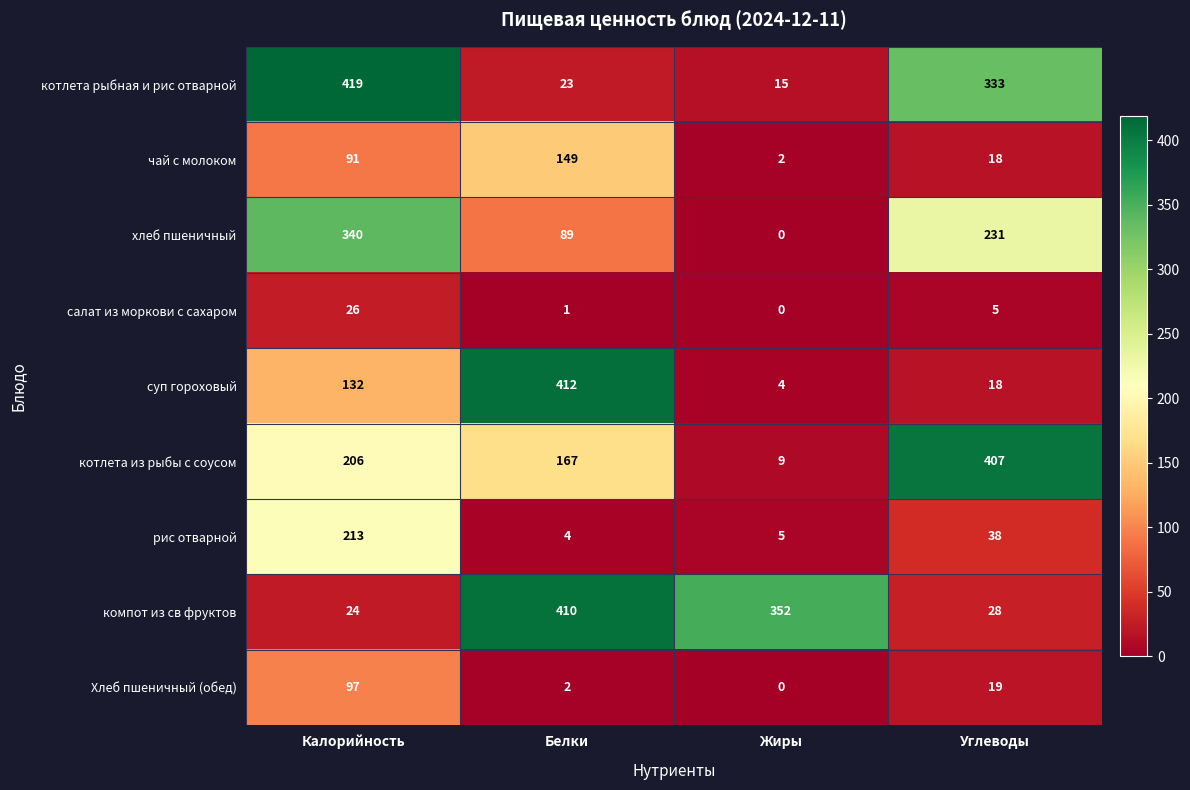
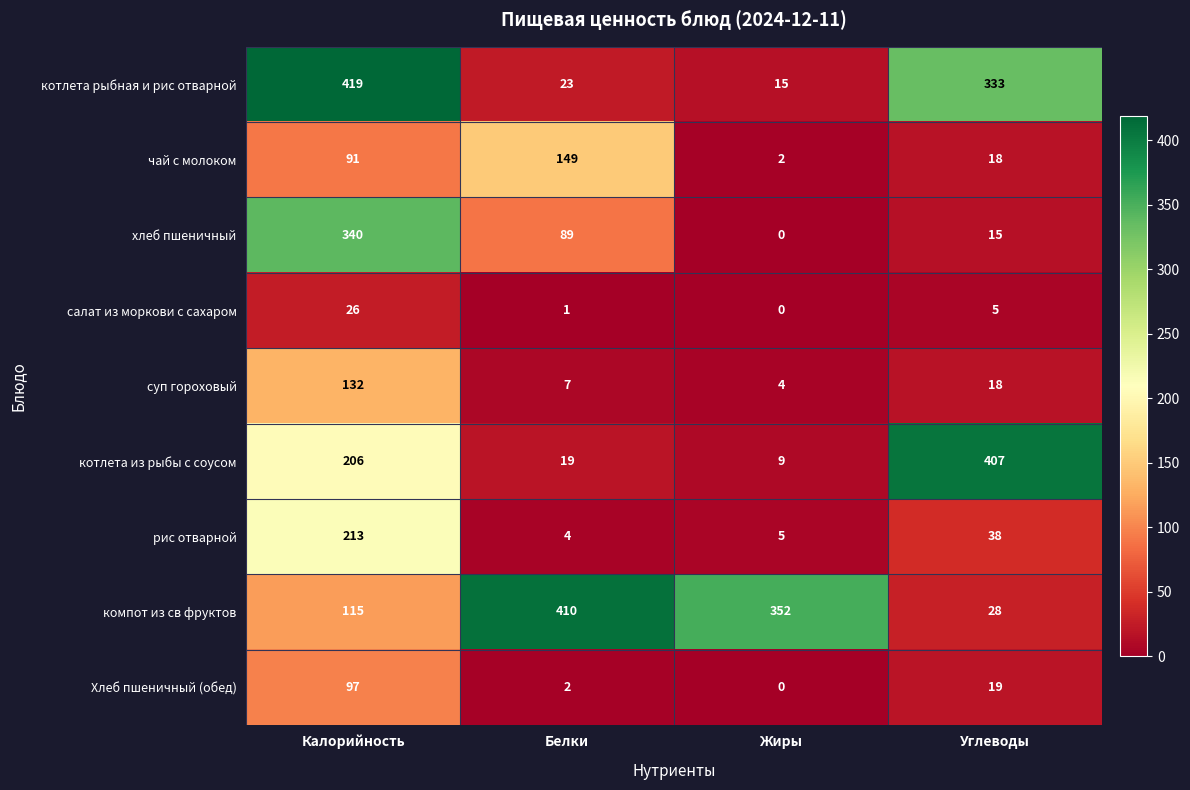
  {
    "котлета рыбная и рис отварной": {
      "Калорийность": 419,
      "Белки": 23,
      "Жиры": 15,
      "Углеводы": 333
    },
    "чай с молоком": {
      "Калорийность": 91,
      "Белки": 149,
      "Жиры": 2,
      "Углеводы": 18
    },
    "хлеб пшеничный": {
      "Калорийность": 340,
      "Белки": 89,
      "Жиры": 0,
-     "Углеводы": 231
+     "Углеводы": 15
    },
    "салат из моркови с сахаром": {
      "Калорийность": 26,
      "Белки": 1,
      "Жиры": 0,
      "Углеводы": 5
    },
    "суп гороховый": {
      "Калорийность": 132,
-     "Белки": 412,
+     "Белки": 7,
      "Жиры": 4,
      "Углеводы": 18
    },
    "котлета из рыбы с соусом": {
      "Калорийность": 206,
-     "Белки": 167,
+     "Белки": 19,
      "Жиры": 9,
      "Углеводы": 407
    },
    "рис отварной": {
      "Калорийность": 213,
      "Белки": 4,
      "Жиры": 5,
      "Углеводы": 38
    },
    "компот из св фруктов": {
-     "Калорийность": 24,
+     "Калорийность": 115,
      "Белки": 410,
      "Жиры": 352,
      "Углеводы": 28
    },
    "Хлеб пшеничный (обед)": {
      "Калорийность": 97,
      "Белки": 2,
      "Жиры": 0,
      "Углеводы": 19
    }
  }
